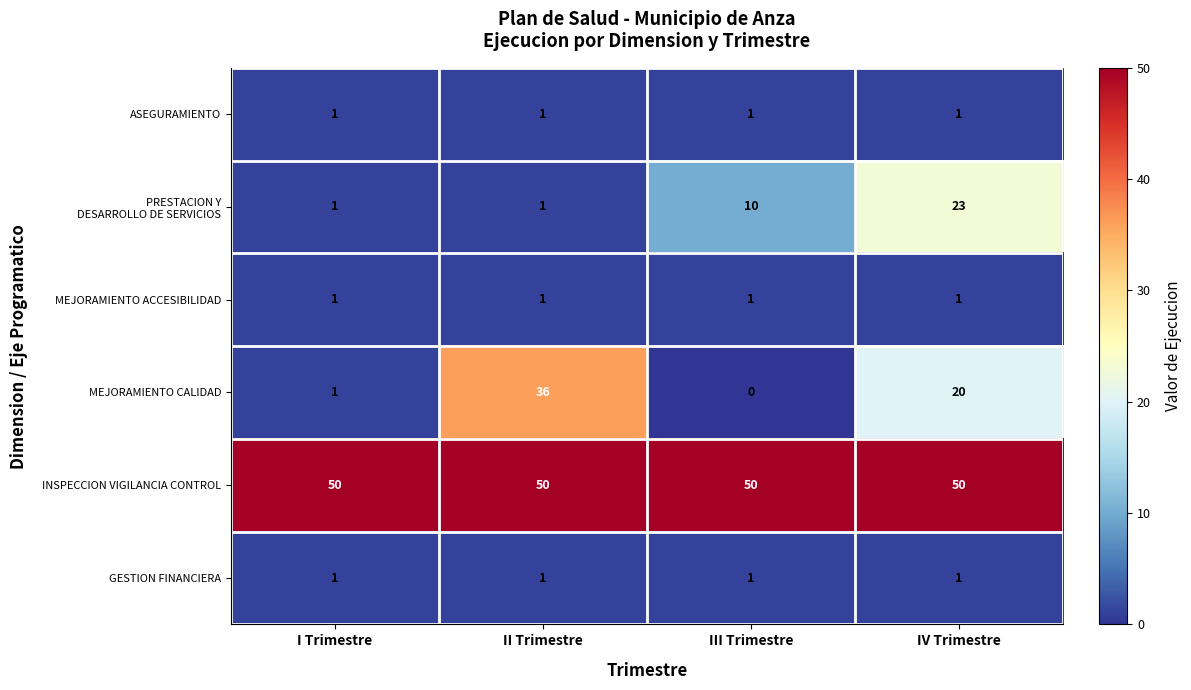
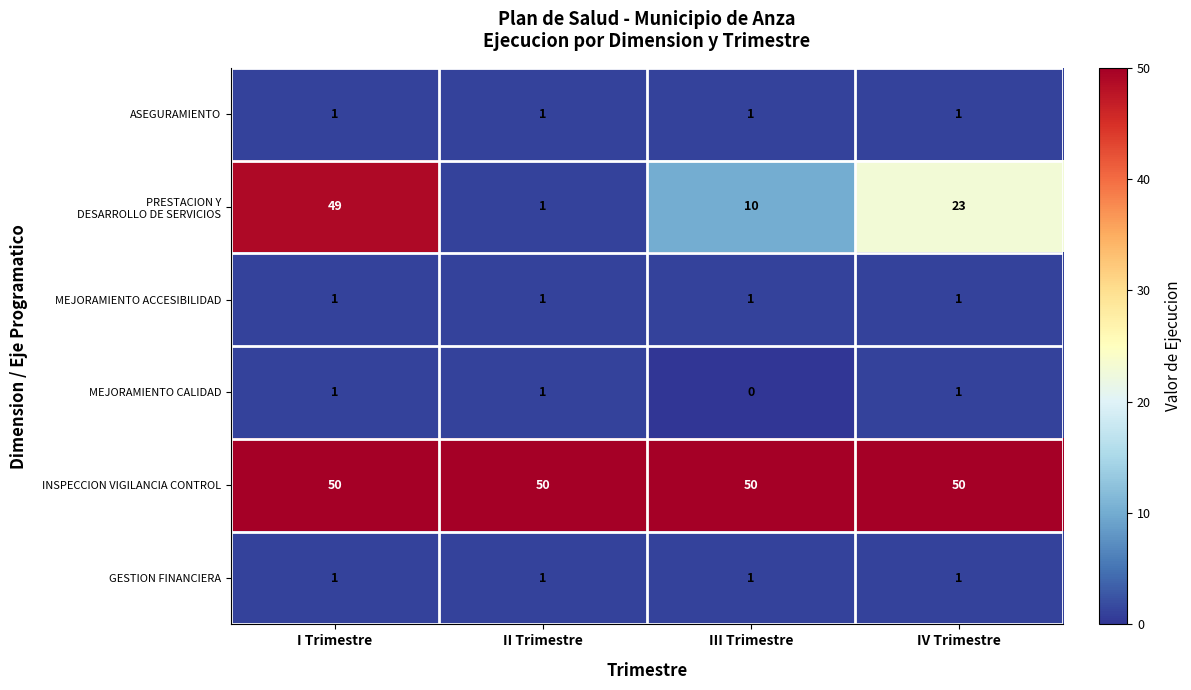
  {
    "ASEGURAMIENTO": {
      "I Trimestre": 1,
      "II Trimestre": 1,
      "III Trimestre": 1,
      "IV Trimestre": 1
    },
    "PRESTACION Y DESARROLLO DE SERVICIOS": {
-     "I Trimestre": 1,
+     "I Trimestre": 49,
      "II Trimestre": 1,
      "III Trimestre": 10,
      "IV Trimestre": 23
    },
    "MEJORAMIENTO ACCESIBILIDAD": {
      "I Trimestre": 1,
      "II Trimestre": 1,
      "III Trimestre": 1,
      "IV Trimestre": 1
    },
    "MEJORAMIENTO CALIDAD": {
      "I Trimestre": 1,
-     "II Trimestre": 36,
+     "II Trimestre": 1,
      "III Trimestre": 0,
-     "IV Trimestre": 20
+     "IV Trimestre": 1
    },
    "INSPECCION VIGILANCIA CONTROL": {
      "I Trimestre": 50,
      "II Trimestre": 50,
      "III Trimestre": 50,
      "IV Trimestre": 50
    },
    "GESTION FINANCIERA": {
      "I Trimestre": 1,
      "II Trimestre": 1,
      "III Trimestre": 1,
      "IV Trimestre": 1
    }
  }
